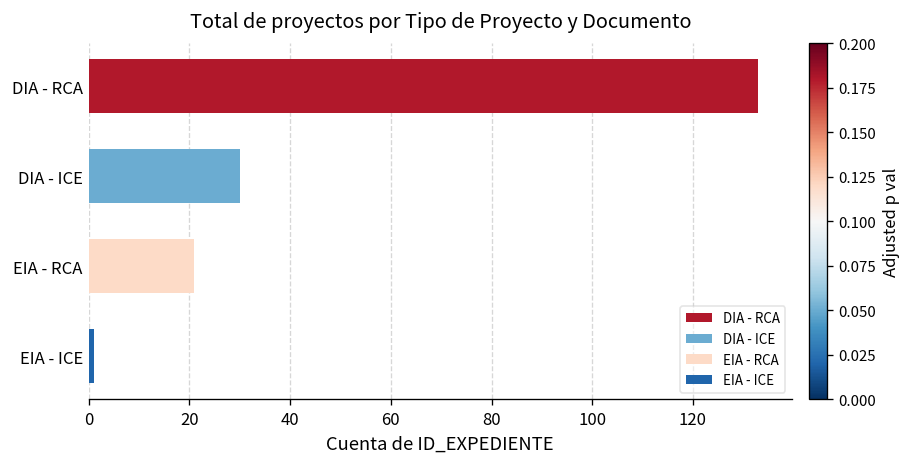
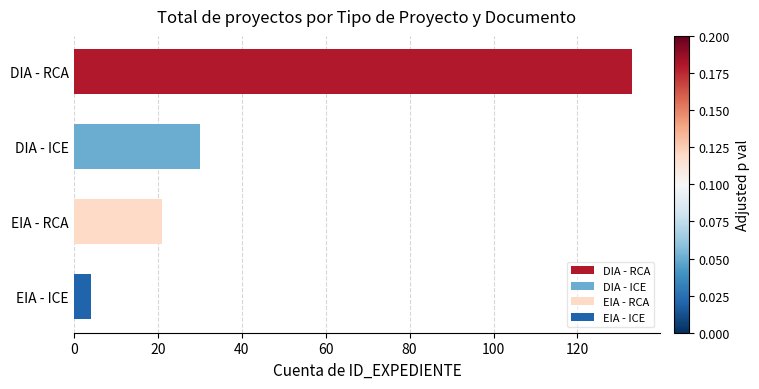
  {
    "DIA - RCA": 133,
    "DIA - ICE": 30,
    "EIA - RCA": 21,
-   "EIA - ICE": 1
+   "EIA - ICE": 4
  }
